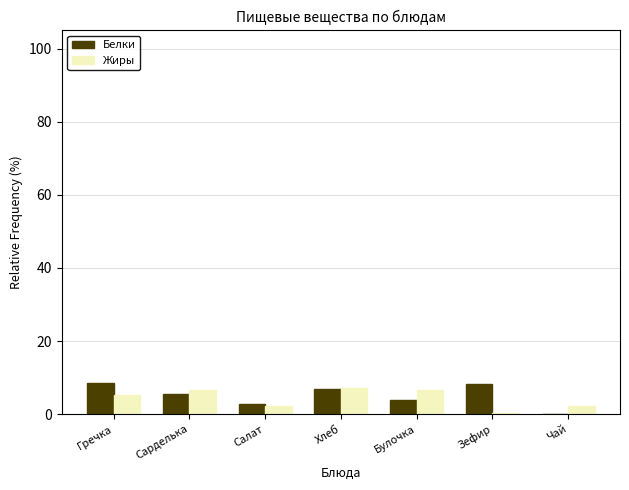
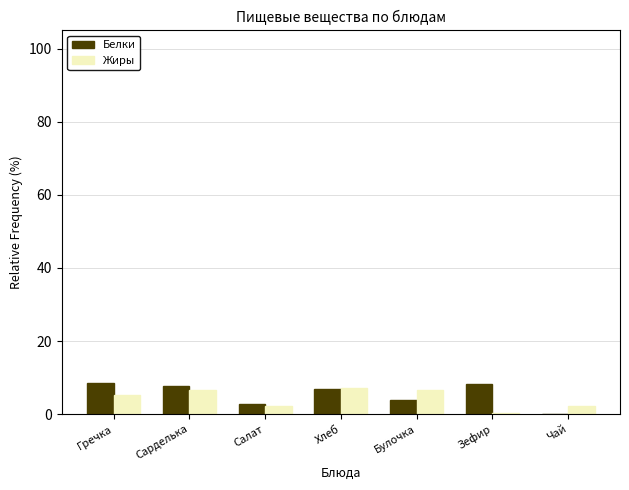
  {
    "Белки": {
      "Гречка": 9,
-     "Сарделька": 6,
+     "Сарделька": 8,
      "Салат": 3,
      "Хлеб": 7,
      "Булочка": 4,
      "Зефир": 8
    },
    "Жиры": {
      "Гречка": 5,
      "Сарделька": 7,
      "Салат": 2,
      "Хлеб": 7,
      "Булочка": 7,
      "Чай": 2
    }
  }
